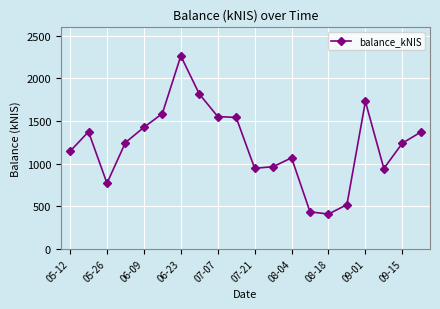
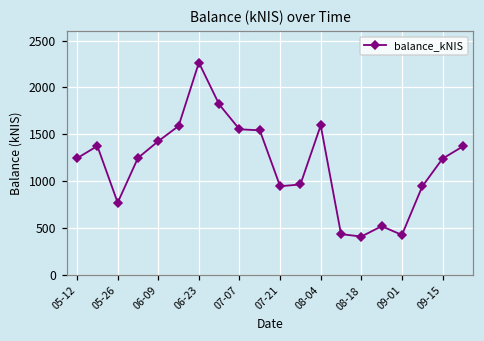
  {
-   "05-12": 1100,
+   "05-12": 1200,
    "05-26": 800,
    "06-09": 1400,
    "06-23": 2300,
    "07-07": 1600,
    "07-21": 900,
-   "08-04": 1100,
+   "08-04": 1600,
    "08-18": 400,
-   "09-01": 1700,
+   "09-01": 400,
    "09-15": 1200
  }
